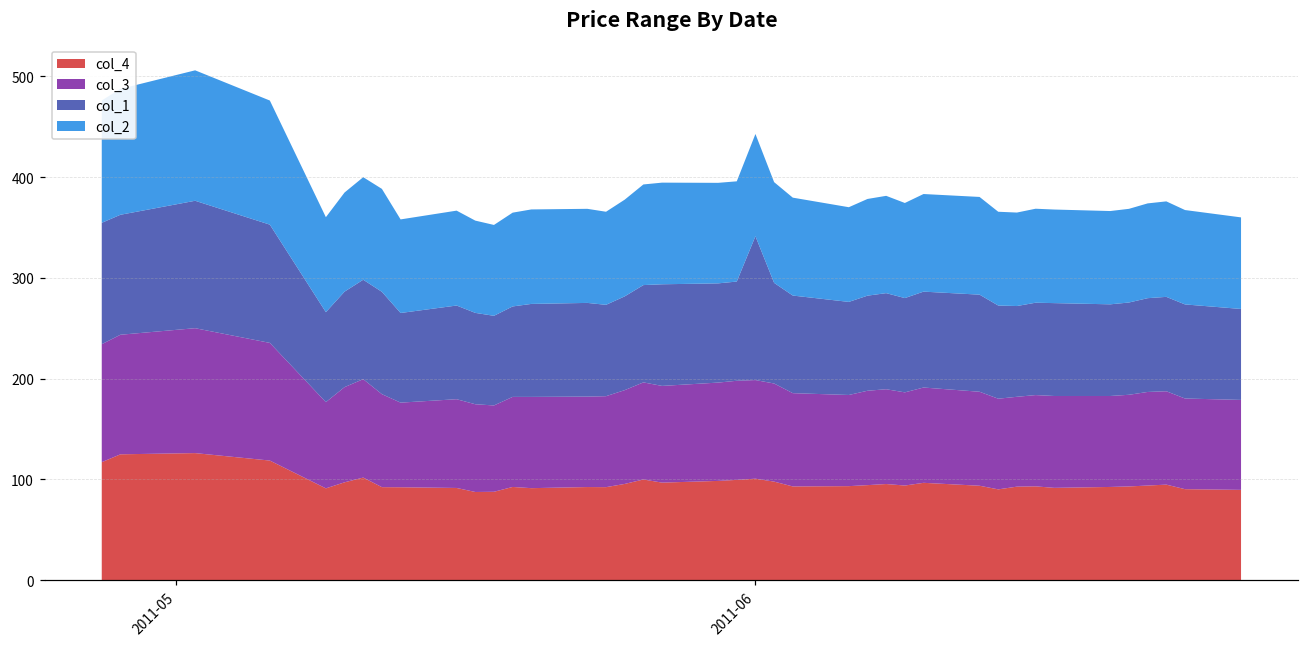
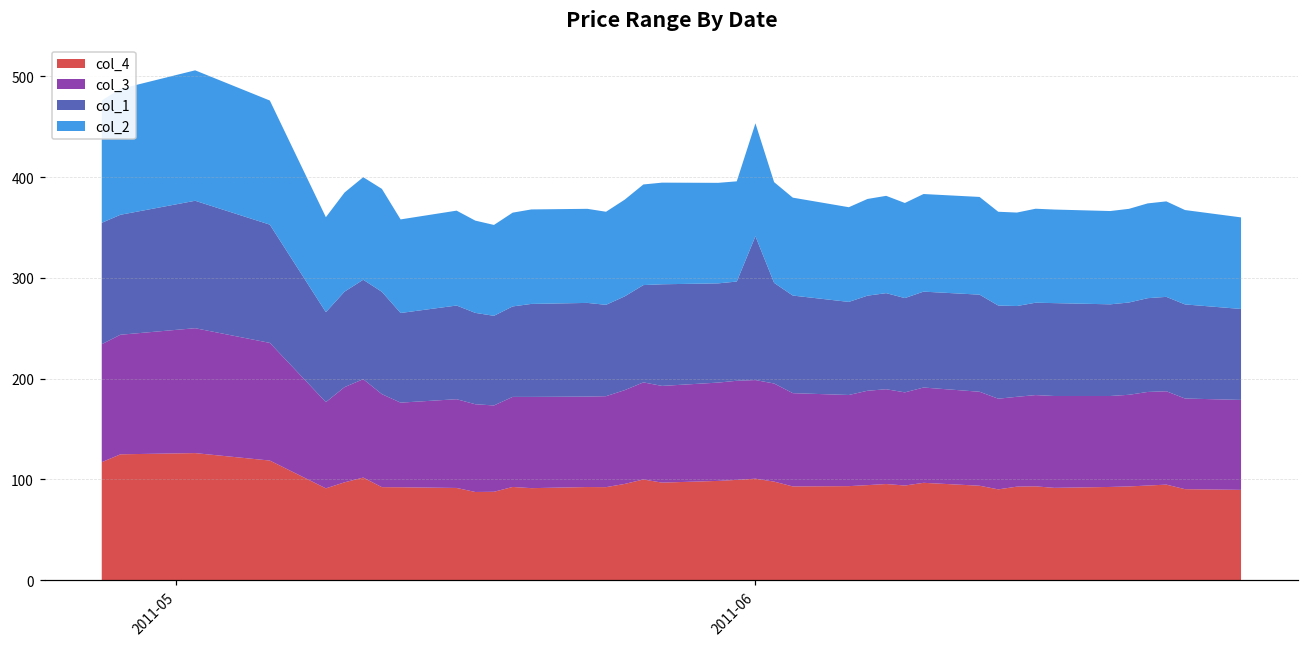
  {
    "col_4": {
      "2011-06": 100
    },
    "col_3": {
      "2011-06": 100
    },
    "col_1": {
      "2011-06": 140
    },
    "col_2": {
-     "2011-06": 100
+     "2011-06": 110
    }
  }
